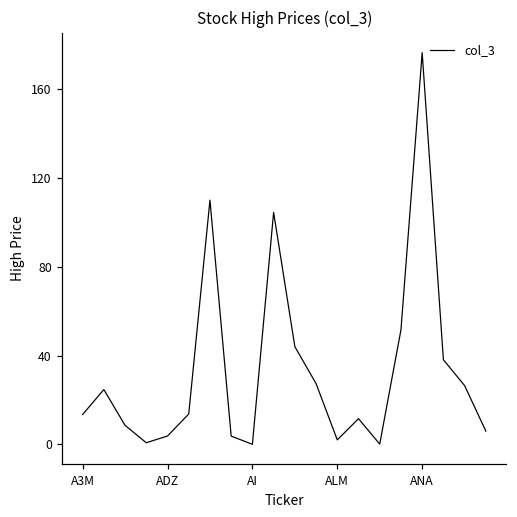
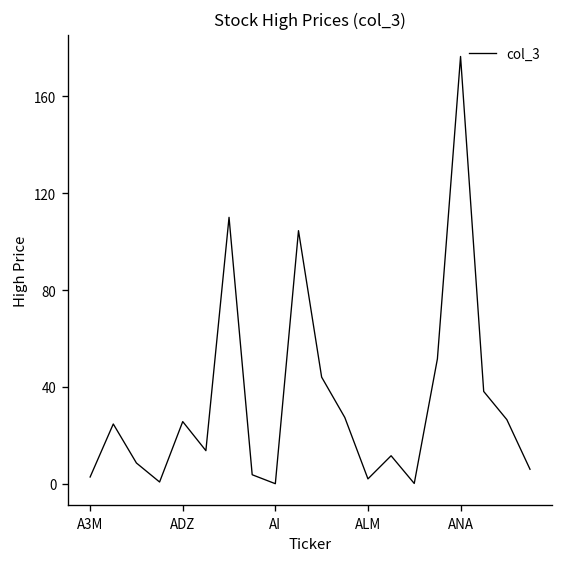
  {
-   "A3M": 13,
-   "ADZ": 4,
+   "A3M": 3,
+   "ADZ": 26,
    "AI": 0,
    "ALM": 2,
    "ANA": 176
  }
